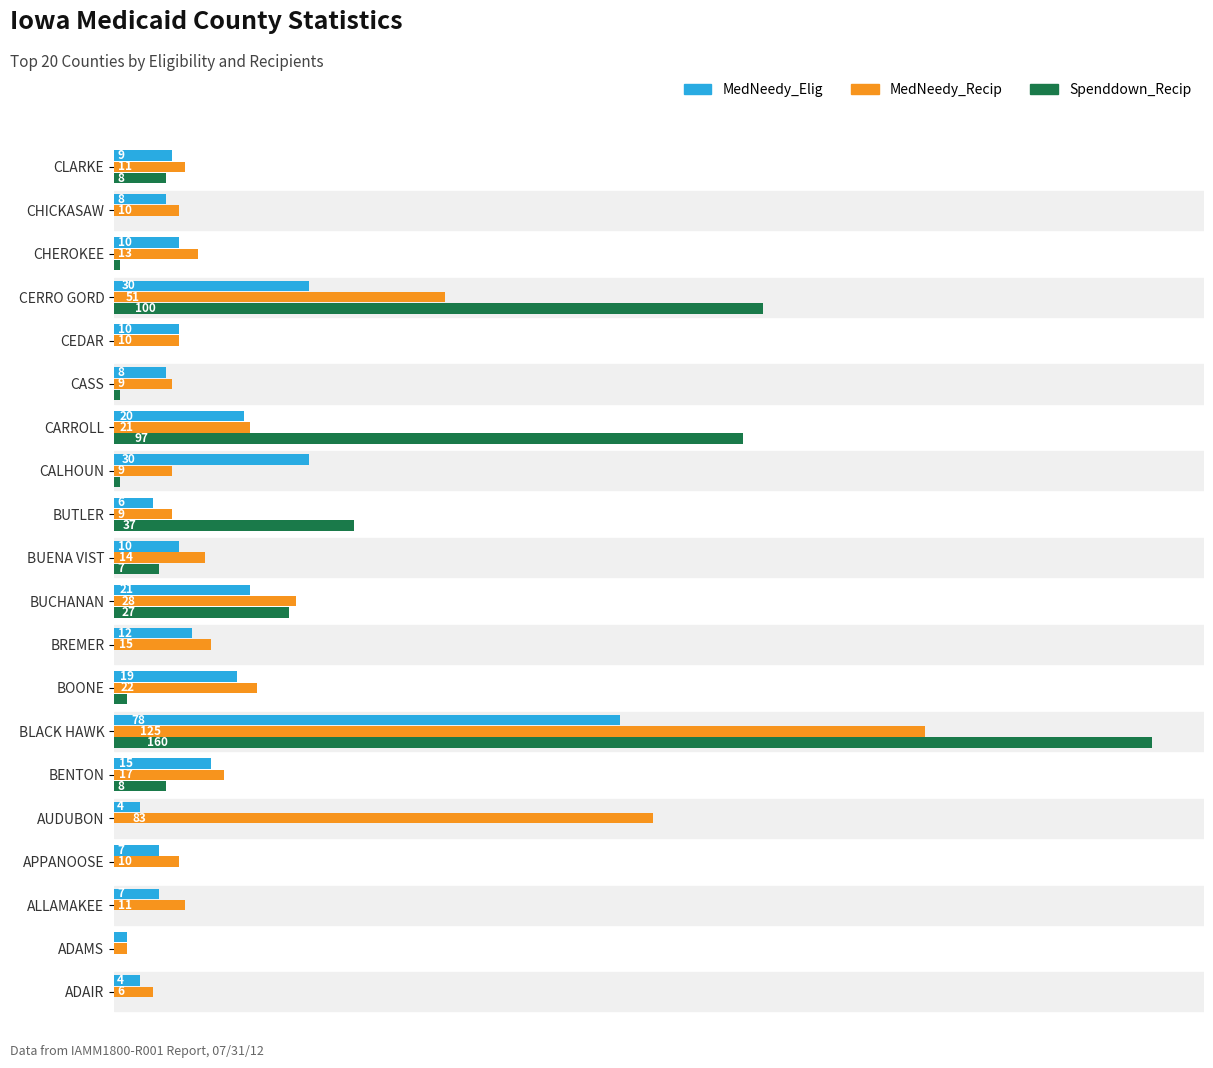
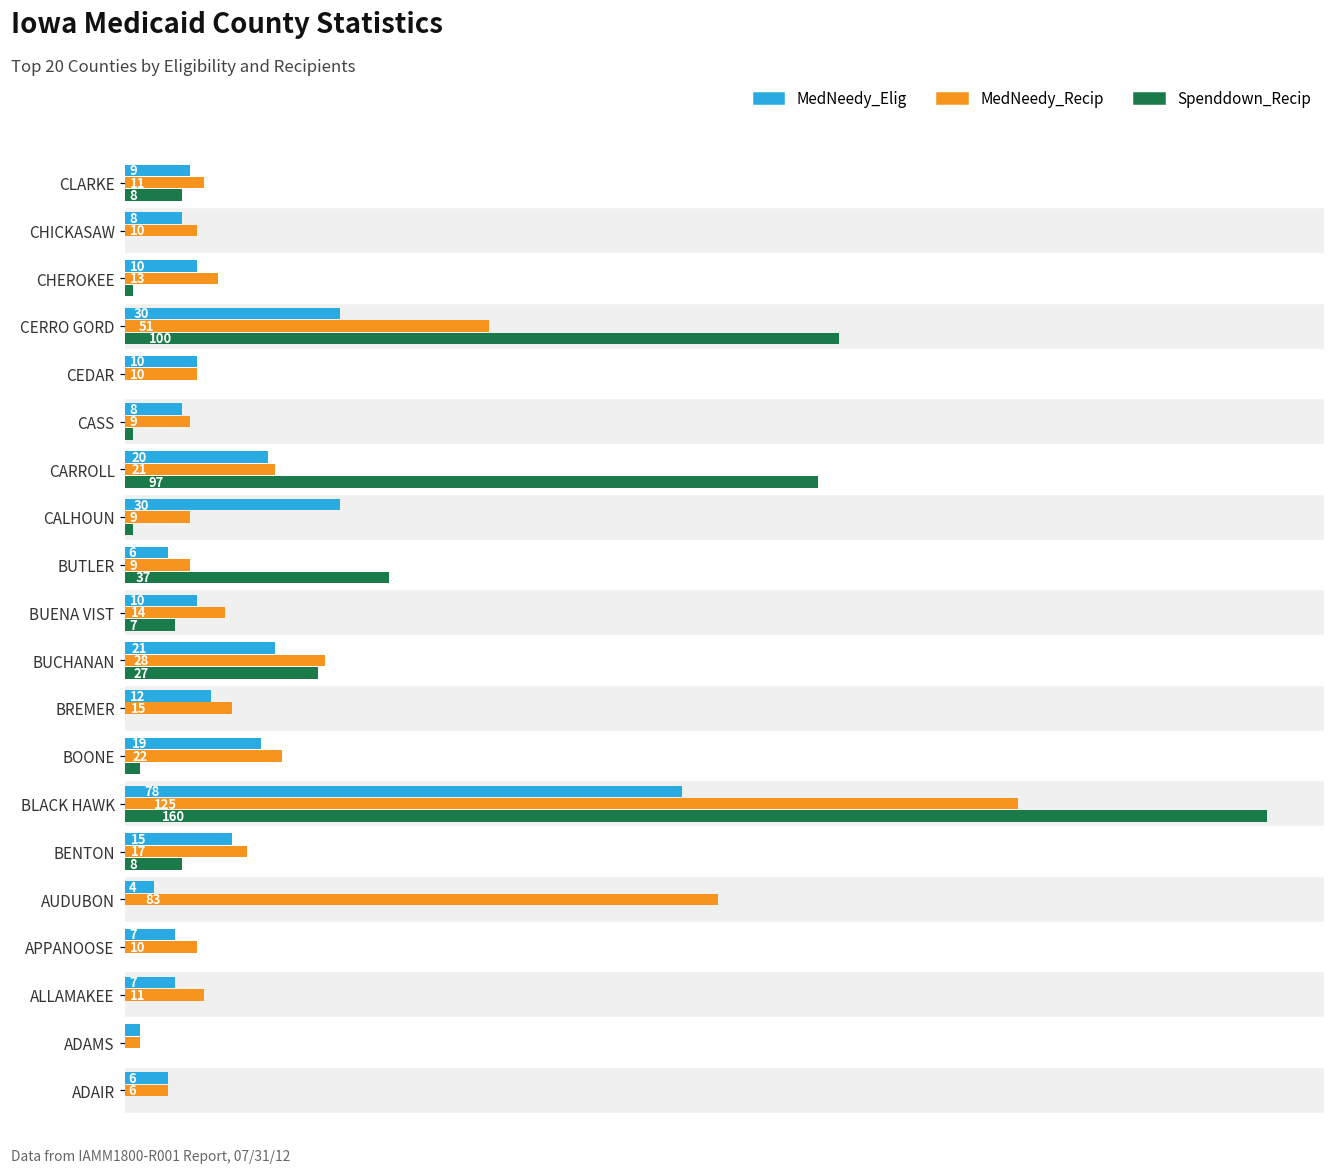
  {
    "MedNeedy_Elig": {
      "CLARKE": 9,
      "CHICKASAW": 8,
      "CHEROKEE": 10,
      "CERRO GORD": 30,
      "CEDAR": 10,
      "CASS": 8,
      "CARROLL": 20,
      "CALHOUN": 30,
      "BUTLER": 6,
      "BUENA VIST": 10,
      "BUCHANAN": 21,
      "BREMER": 12,
      "BOONE": 19,
      "BLACK HAWK": 78,
      "BENTON": 15,
      "AUDUBON": 4,
      "APPANOOSE": 7,
      "ALLAMAKEE": 7,
-     "ADAIR": 4
+     "ADAIR": 6
    },
    "MedNeedy_Recip": {
      "CLARKE": 11,
      "CHICKASAW": 10,
      "CHEROKEE": 13,
      "CERRO GORD": 51,
      "CEDAR": 10,
      "CASS": 9,
      "CARROLL": 21,
      "CALHOUN": 9,
      "BUTLER": 9,
      "BUENA VIST": 14,
      "BUCHANAN": 28,
      "BREMER": 15,
      "BOONE": 22,
      "BLACK HAWK": 125,
      "BENTON": 17,
      "AUDUBON": 83,
      "APPANOOSE": 10,
      "ALLAMAKEE": 11,
      "ADAIR": 6
    },
    "Spenddown_Recip": {
      "CLARKE": 8,
      "CERRO GORD": 100,
      "CARROLL": 97,
      "BUTLER": 37,
      "BUENA VIST": 7,
      "BUCHANAN": 27,
      "BLACK HAWK": 160,
      "BENTON": 8
    }
  }
